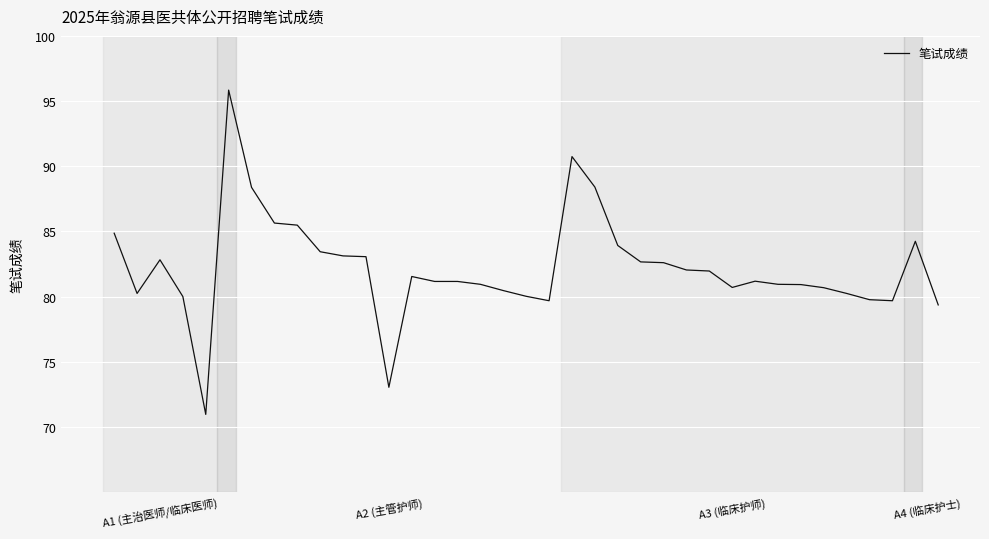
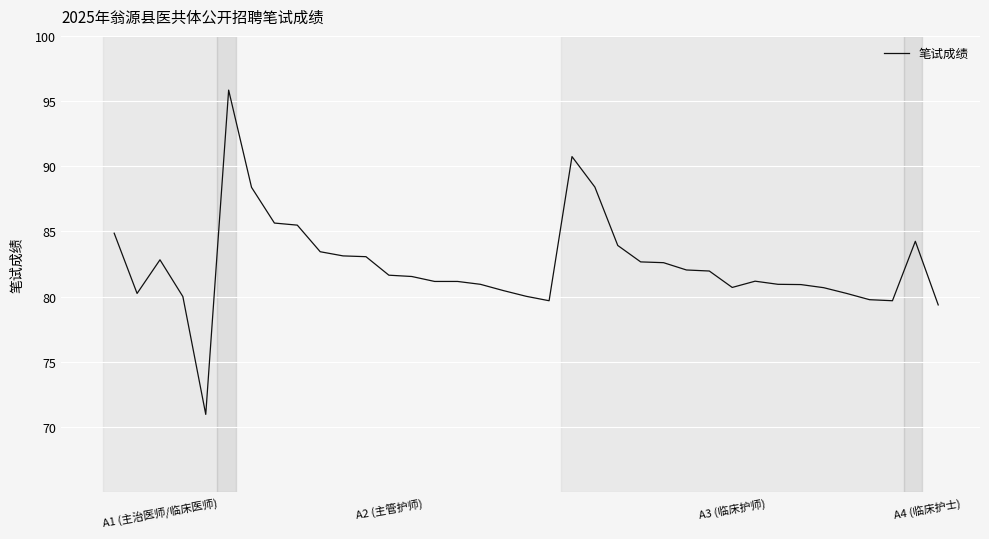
  {
    "A1 (主治医师/临床医师)": 82.8,
-   "A2 (主管护师)": 73.0,
+   "A2 (主管护师)": 81.6,
    "A3 (临床护师)": 80.7
  }
